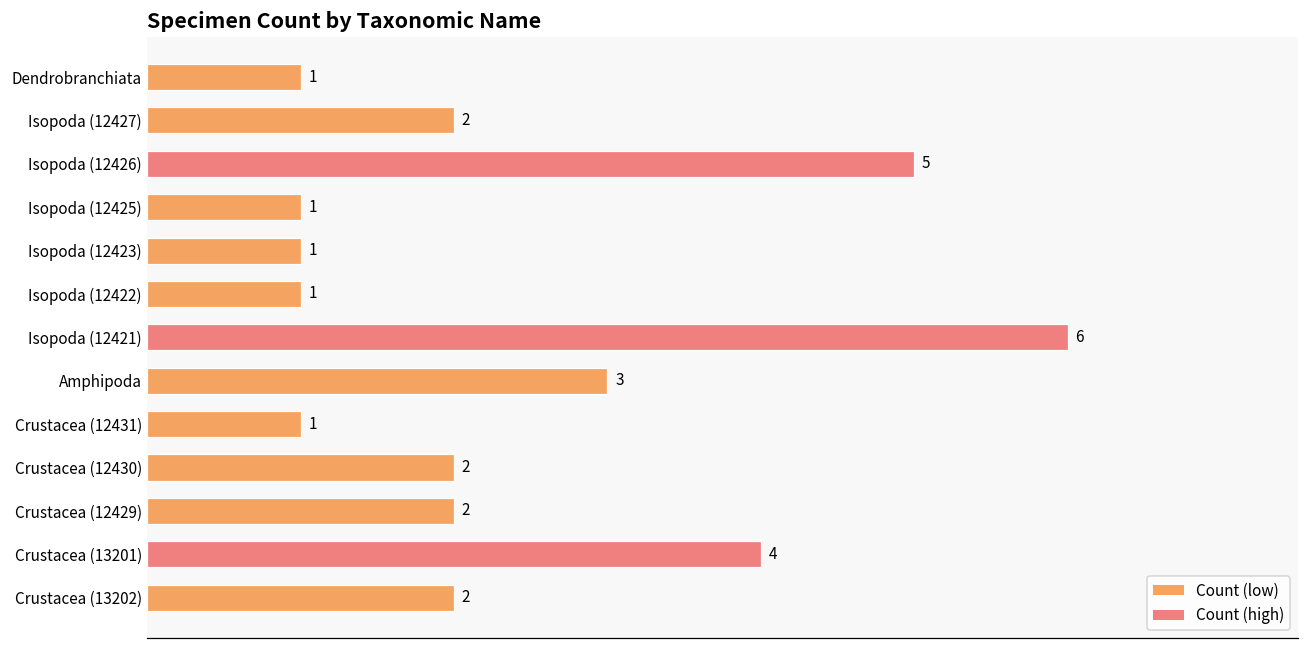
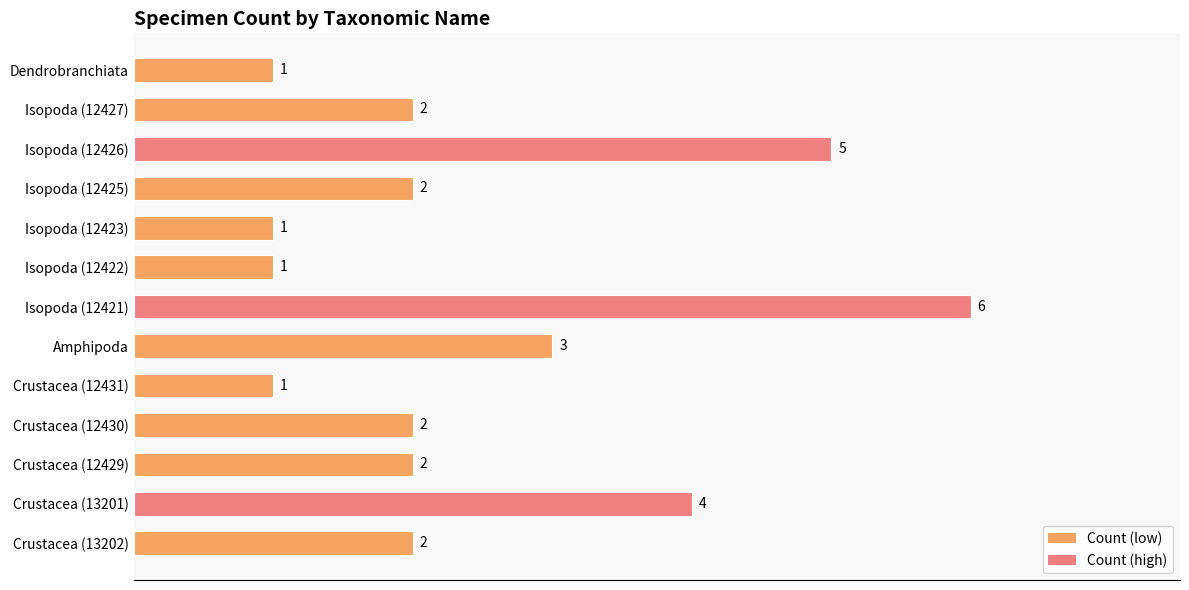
  {
    "Dendrobranchiata": 1,
    "Isopoda (12427)": 2,
    "Isopoda (12426)": 5,
-   "Isopoda (12425)": 1,
+   "Isopoda (12425)": 2,
    "Isopoda (12423)": 1,
    "Isopoda (12422)": 1,
    "Isopoda (12421)": 6,
    "Amphipoda": 3,
    "Crustacea (12431)": 1,
    "Crustacea (12430)": 2,
    "Crustacea (12429)": 2,
    "Crustacea (13201)": 4,
    "Crustacea (13202)": 2
  }
